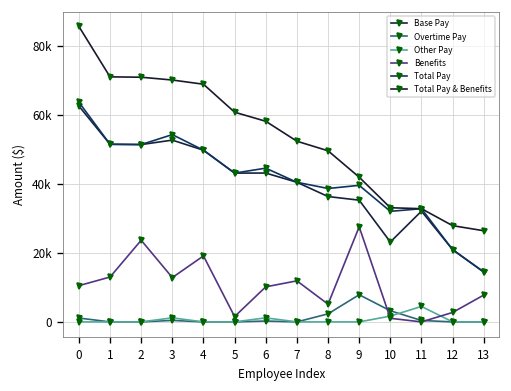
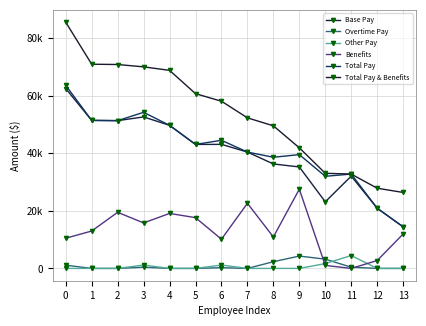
  {
    "Overtime Pay": {
      "0": 1000,
      "6": 0,
      "8": 2000,
-     "9": 8000,
+     "9": 4000,
      "10": 3000
    },
    "Other Pay": {
      "0": 0,
      "6": 1000,
      "8": 0,
      "9": 0,
      "11": 4000
    },
    "Benefits": {
      "0": 10000,
      "1": 13000,
-     "2": 24000,
-     "3": 13000,
+     "2": 19000,
+     "3": 16000,
      "4": 19000,
-     "5": 2000,
+     "5": 18000,
      "6": 10000,
-     "7": 12000,
-     "8": 5000,
+     "7": 23000,
+     "8": 11000,
      "9": 28000,
      "12": 3000,
-     "13": 8000
+     "13": 12000
    }
  }
